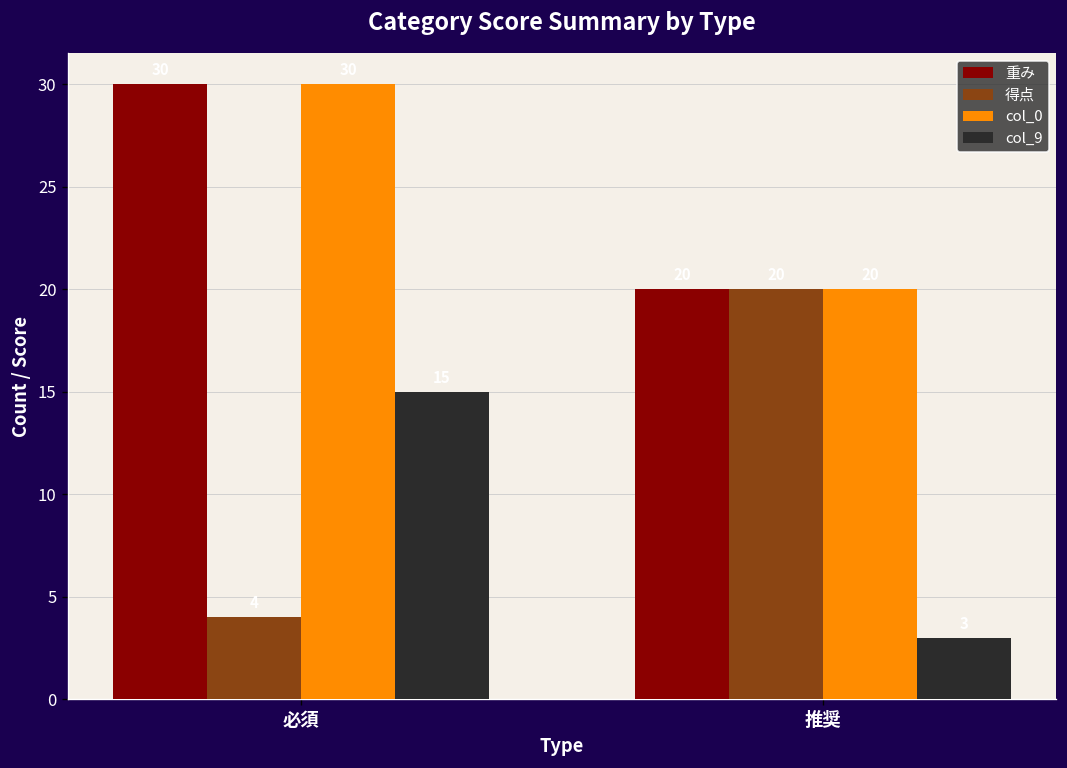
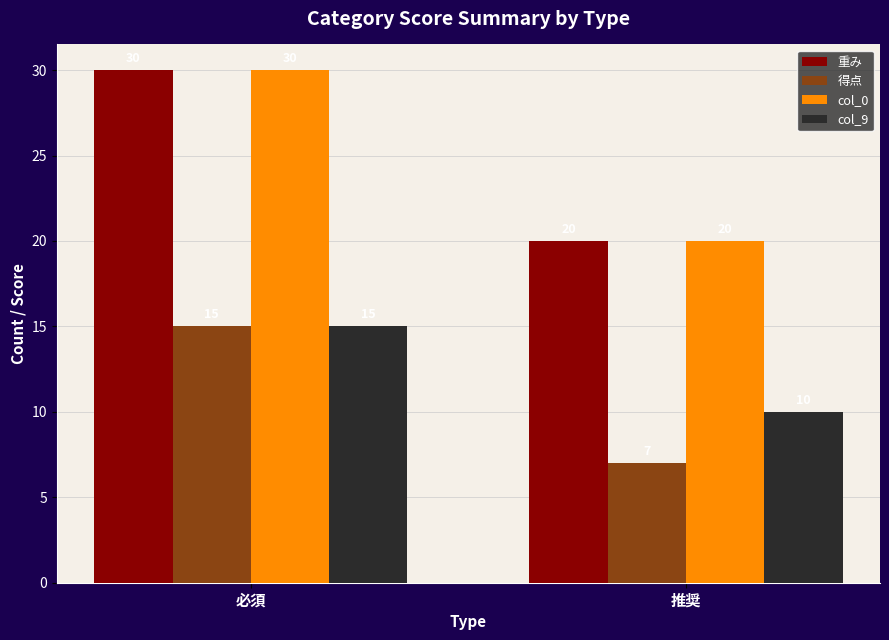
  {
    "重み": {
      "必須": 30,
      "推奨": 20
    },
    "得点": {
-     "必須": 4,
-     "推奨": 20
+     "必須": 15,
+     "推奨": 7
    },
    "col_0": {
      "必須": 30,
      "推奨": 20
    },
    "col_9": {
      "必須": 15,
-     "推奨": 3
+     "推奨": 10
    }
  }
